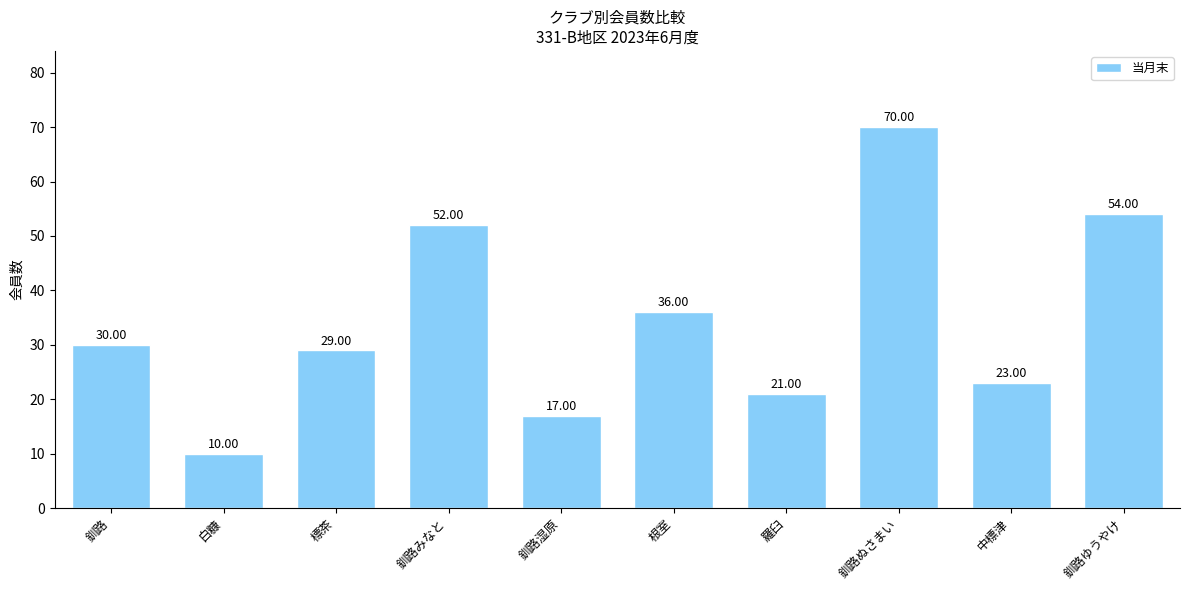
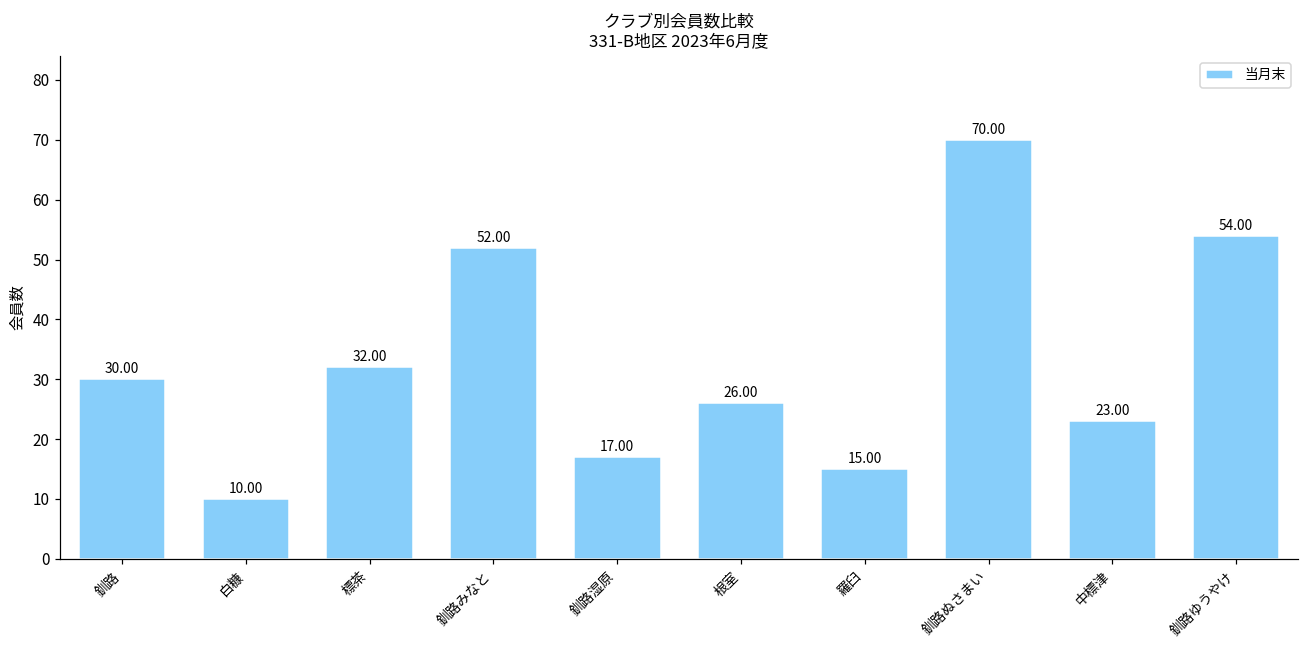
  {
    "釧路": 30.00,
    "白糠": 10.00,
-   "標茶": 29.00,
+   "標茶": 32.00,
    "釧路みなと": 52.00,
    "釧路湿原": 17.00,
-   "根室": 36.00,
-   "羅臼": 21.00,
+   "根室": 26.00,
+   "羅臼": 15.00,
    "釧路ぬさまい": 70.00,
    "中標津": 23.00,
    "釧路ゆうやけ": 54.00
  }
